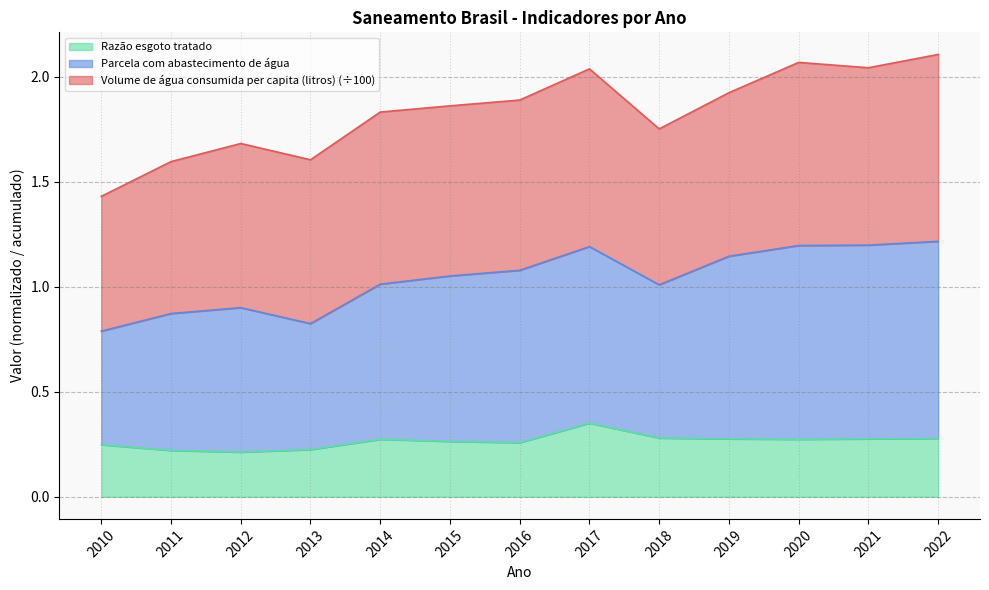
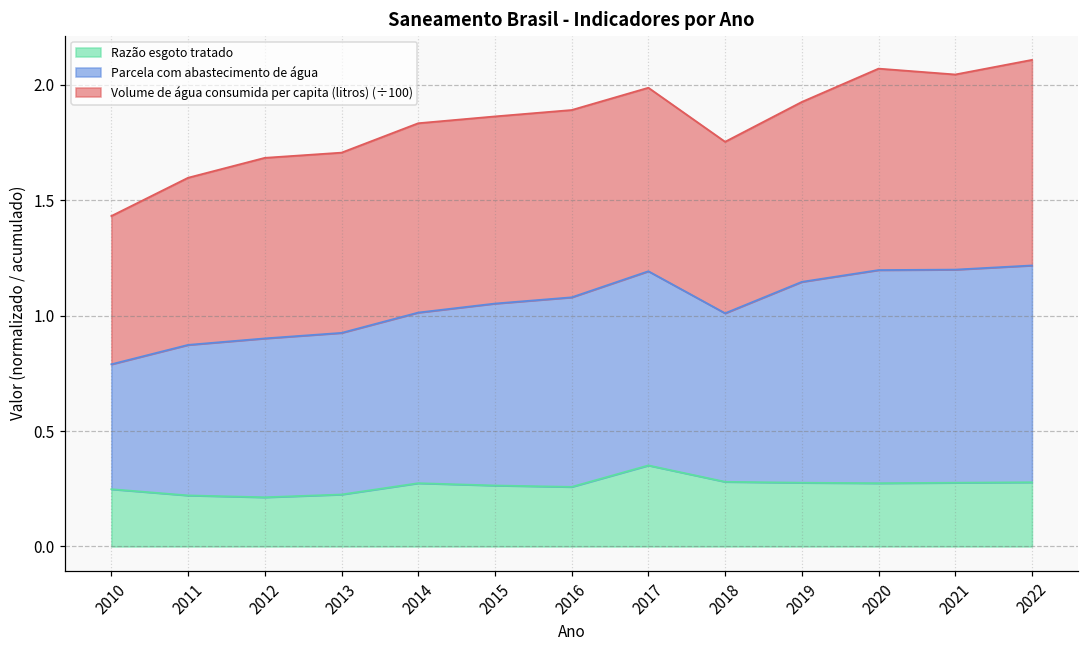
  {
    "Razão esgoto tratado": {
      "2010": 0.25,
      "2011": 0.22,
      "2012": 0.21,
      "2013": 0.23,
      "2014": 0.27,
      "2015": 0.26,
      "2016": 0.26,
      "2017": 0.35,
      "2018": 0.28,
      "2019": 0.28,
      "2020": 0.27,
      "2021": 0.28,
      "2022": 0.28
    },
    "Parcela com abastecimento de água": {
      "2010": 0.54,
      "2011": 0.65,
      "2012": 0.69,
-     "2013": 0.6,
+     "2013": 0.7,
      "2014": 0.74,
      "2015": 0.79,
      "2016": 0.82,
      "2017": 0.84,
      "2018": 0.73,
      "2019": 0.87,
      "2020": 0.92,
      "2021": 0.92,
      "2022": 0.94
    },
    "Volume de água consumida per capita (litros) (÷100)": {
      "2010": 0.64,
      "2011": 0.72,
      "2012": 0.78,
      "2013": 0.78,
      "2014": 0.82,
      "2015": 0.81,
      "2016": 0.81,
-     "2017": 0.85,
+     "2017": 0.79,
      "2018": 0.74,
      "2019": 0.78,
      "2020": 0.87,
      "2021": 0.85,
      "2022": 0.89
    }
  }
